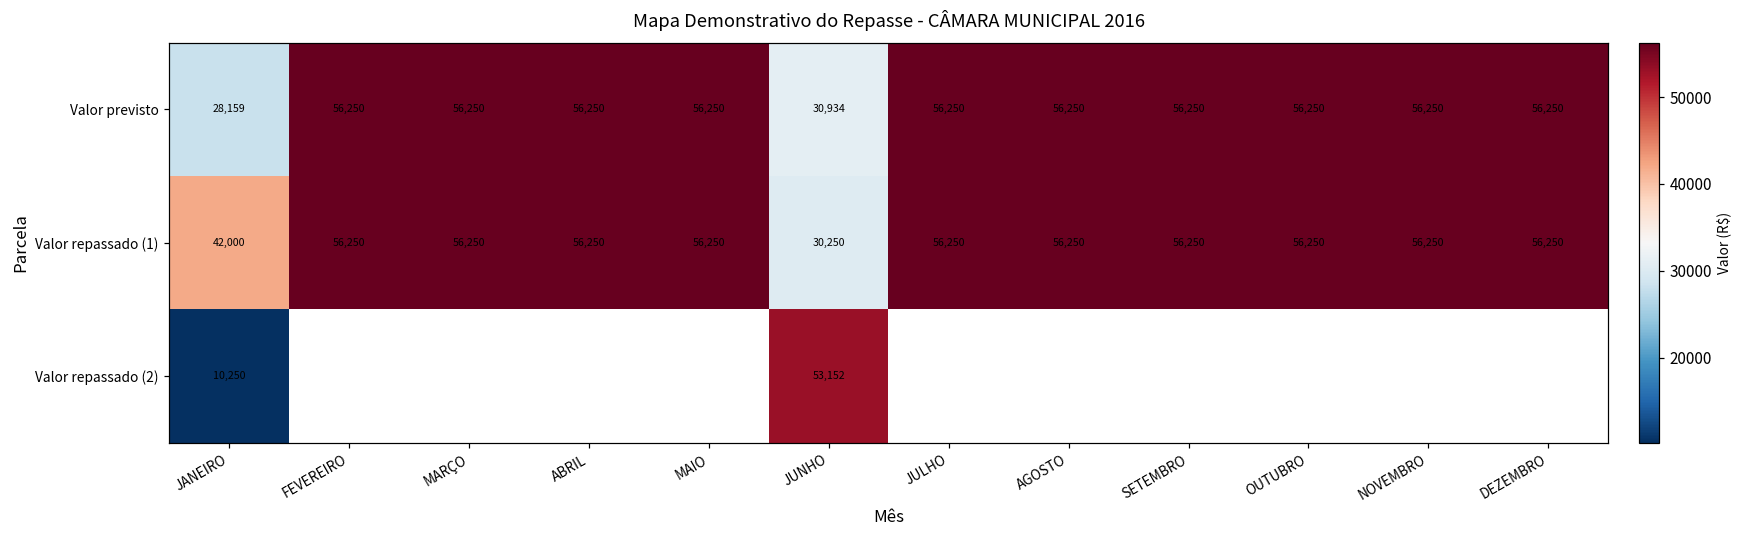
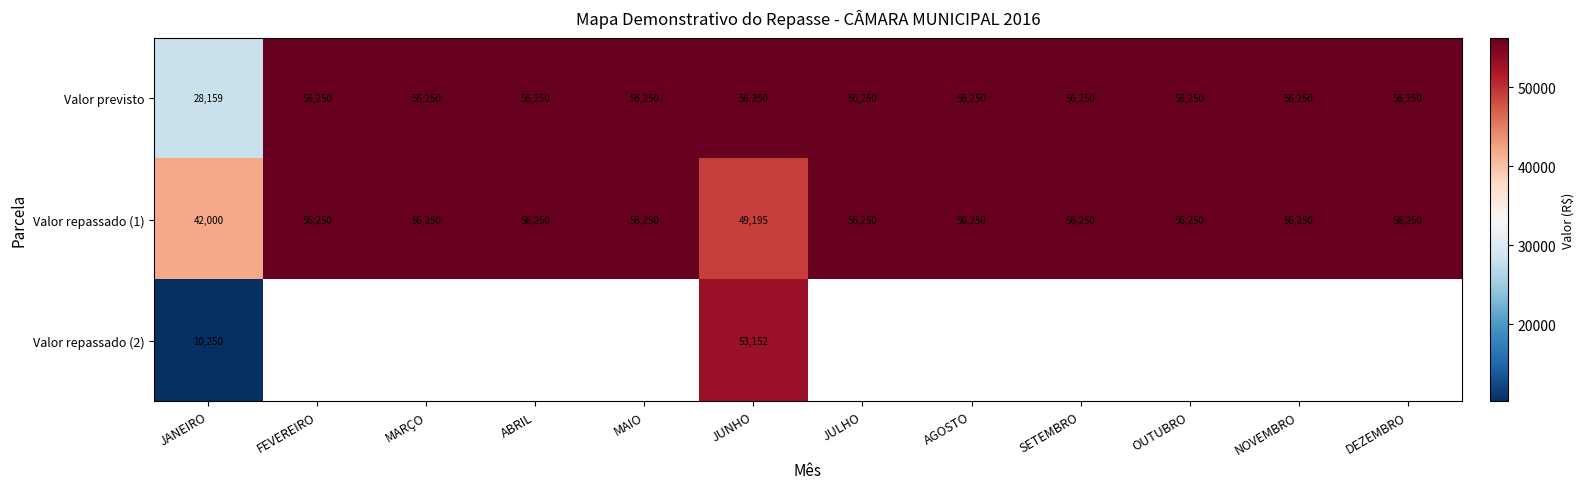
  {
    "Valor previsto": {
      "JANEIRO": "28,159",
      "FEVEREIRO": "56,250",
      "MARÇO": "56,250",
      "ABRIL": "56,250",
      "MAIO": "56,250",
-     "JUNHO": "30,934",
+     "JUNHO": "56,250",
      "JULHO": "56,250",
      "AGOSTO": "56,250",
      "SETEMBRO": "56,250",
      "OUTUBRO": "56,250",
      "NOVEMBRO": "56,250",
      "DEZEMBRO": "56,250"
    },
    "Valor repassado (1)": {
      "JANEIRO": "42,000",
      "FEVEREIRO": "56,250",
      "MARÇO": "56,250",
      "ABRIL": "56,250",
      "MAIO": "56,250",
-     "JUNHO": "30,250",
+     "JUNHO": "49,195",
      "JULHO": "56,250",
      "AGOSTO": "56,250",
      "SETEMBRO": "56,250",
      "OUTUBRO": "56,250",
      "NOVEMBRO": "56,250",
      "DEZEMBRO": "56,250"
    },
    "Valor repassado (2)": {
      "JANEIRO": "10,250",
      "JUNHO": "53,152"
    }
  }
